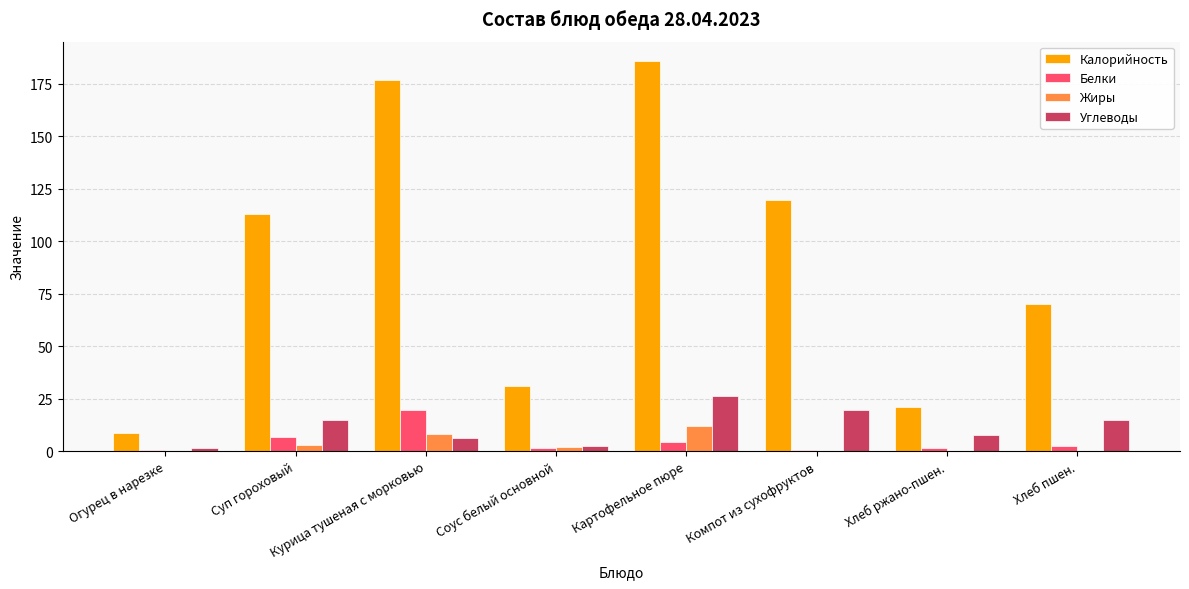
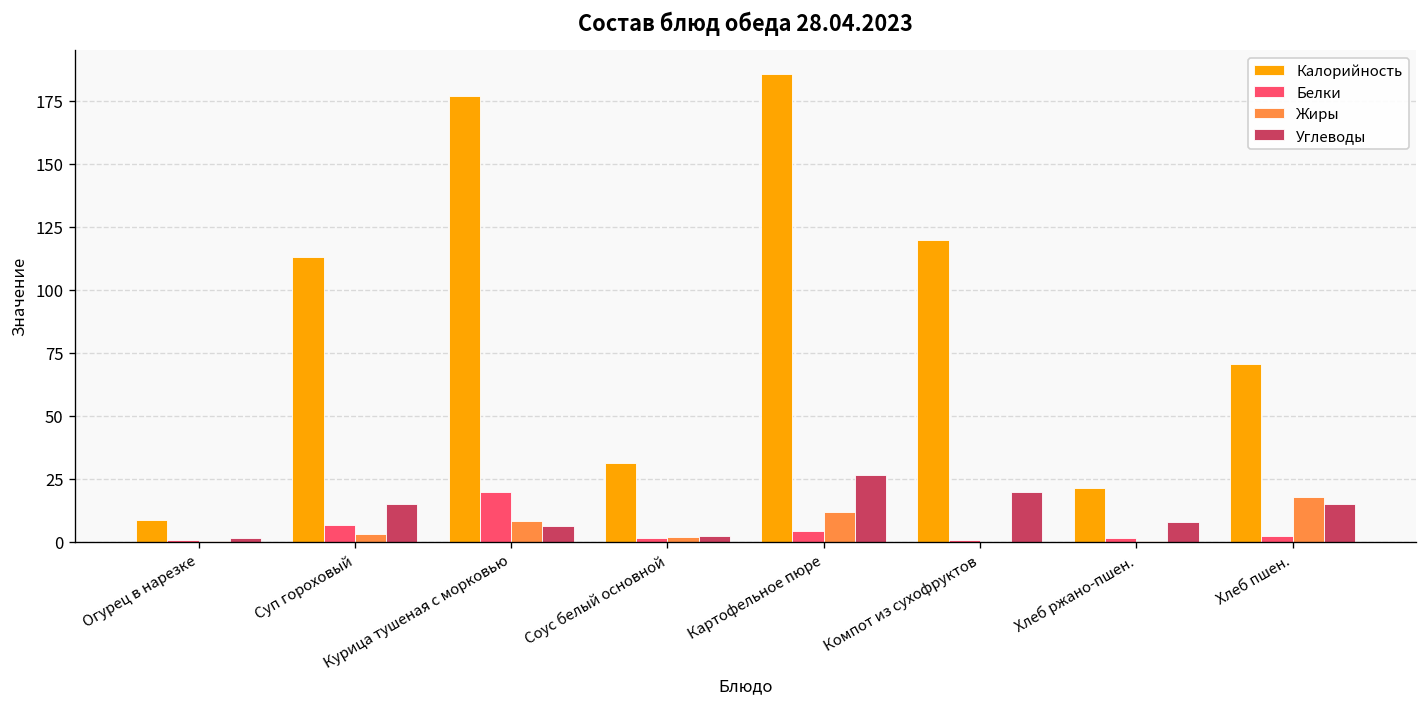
  {
    "Калорийность": {
      "Огурец в нарезке": 9,
      "Суп гороховый": 113,
      "Курица тушеная с морковью": 177,
      "Соус белый основной": 31,
      "Картофельное пюре": 186,
      "Компот из сухофруктов": 120,
      "Хлеб ржано-пшен.": 21,
      "Хлеб пшен.": 70
    },
    "Жиры": {
      "Суп гороховый": 3,
      "Курица тушеная с морковью": 8,
      "Соус белый основной": 2,
      "Картофельное пюре": 12,
      "Компот из сухофруктов": 0,
-     "Хлеб пшен.": 0
+     "Хлеб пшен.": 18
    }
  }
